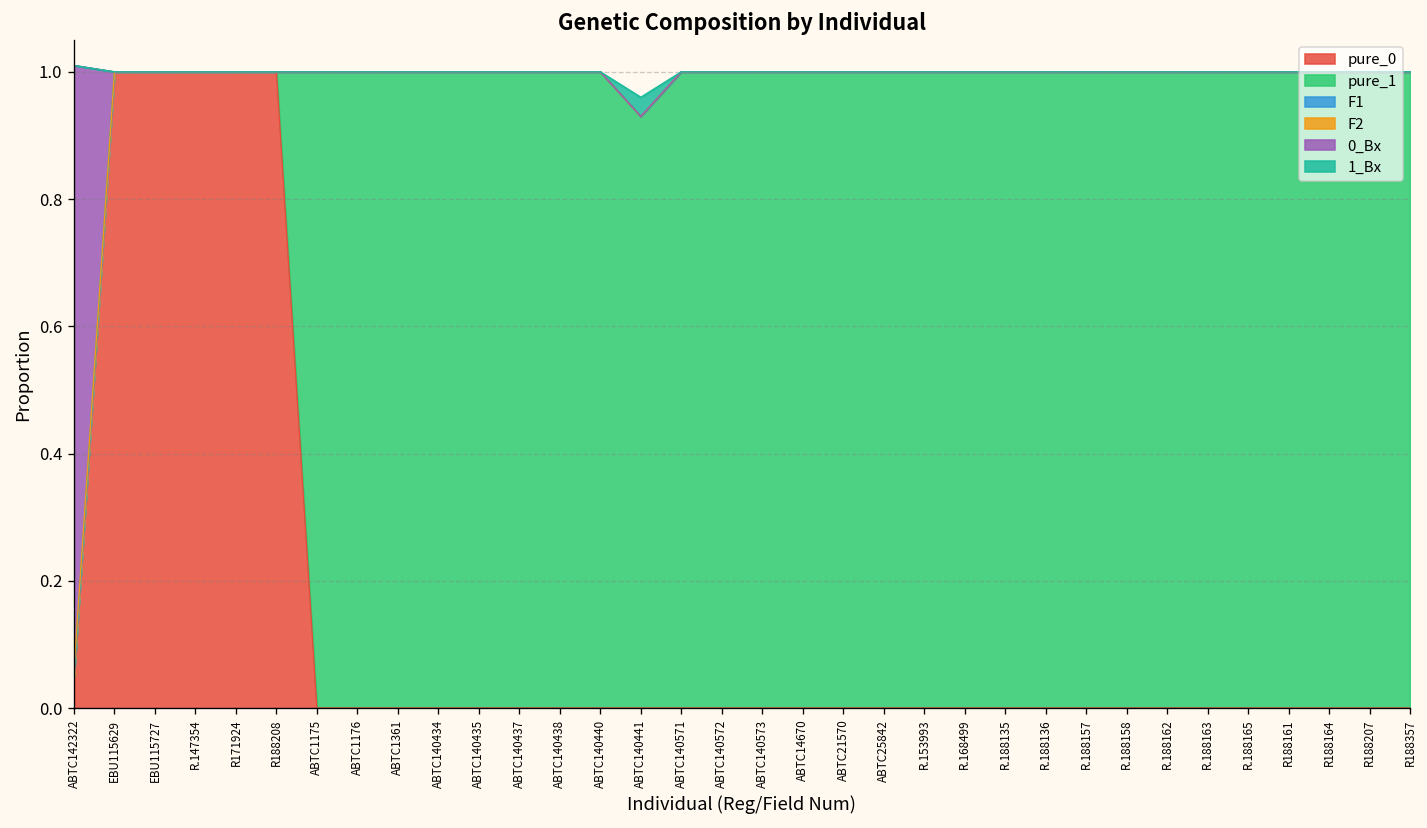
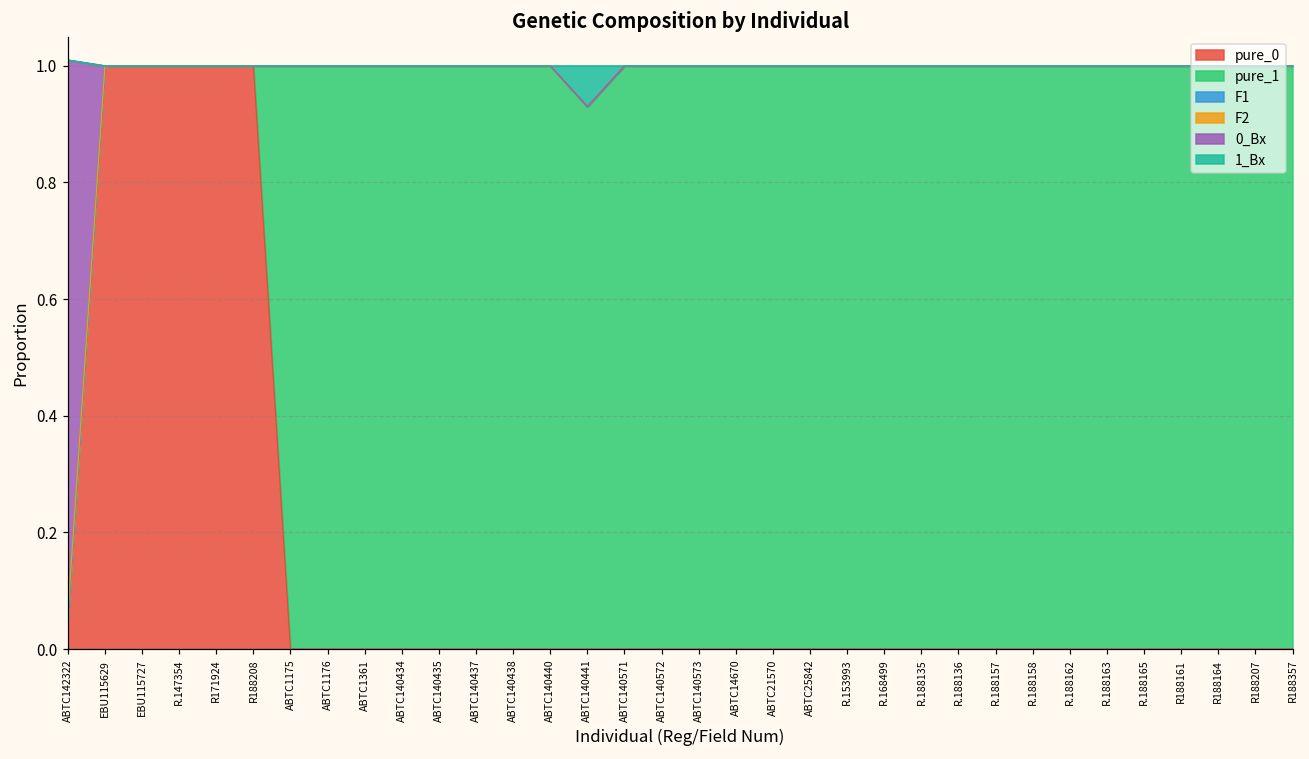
  {
    "pure_0": {
      "ABTC1175": 0.00,
      "ABTC1176": 0.00,
      "ABTC1361": 0.00,
      "ABTC140434": 0.00,
      "ABTC140435": 0.00,
      "ABTC140437": 0.00,
      "ABTC140438": 0.00,
      "ABTC140440": 0.00,
      "ABTC140441": 0.00,
      "ABTC140571": 0.00,
      "ABTC140572": 0.00,
      "ABTC140573": 0.00,
      "ABTC14670": 0.00,
      "ABTC21570": 0.00,
      "ABTC25842": 0.00,
      "R.153993": 0.00,
      "R.168499": 0.00,
      "R.188135": 0.00,
      "R.188136": 0.00,
      "R.188157": 0.00,
      "R.188158": 0.00,
      "R.188162": 0.00,
      "R.188163": 0.00,
      "R.188165": 0.00,
      "R188161": 0.00,
      "R188164": 0.00,
      "R188207": 0.00,
      "R188357": 0.00
    },
    "F2": {
      "ABTC142322": 0.01
    },
    "1_Bx": {
-     "ABTC140441": 0.03
+     "ABTC140441": 0.07
    }
  }
